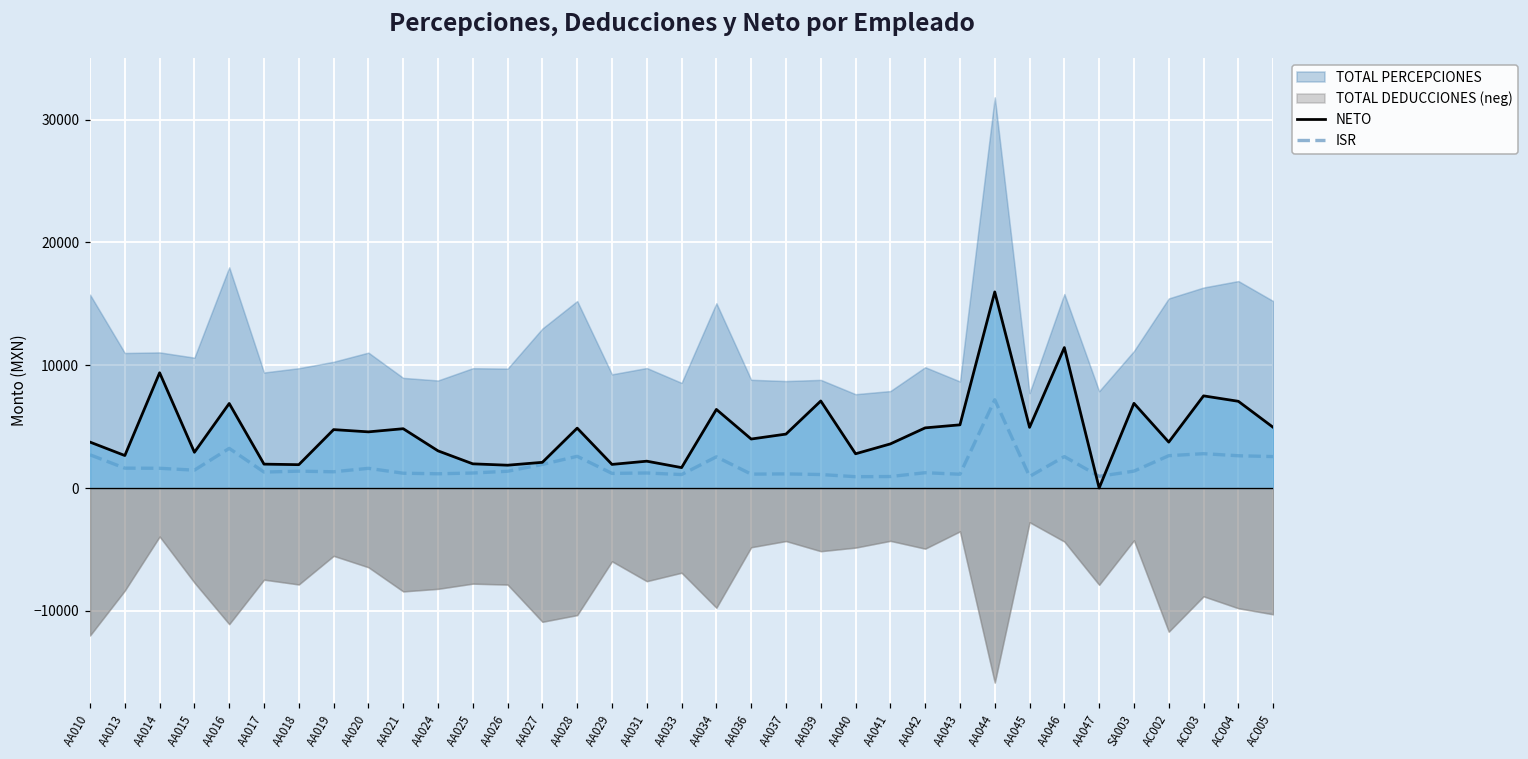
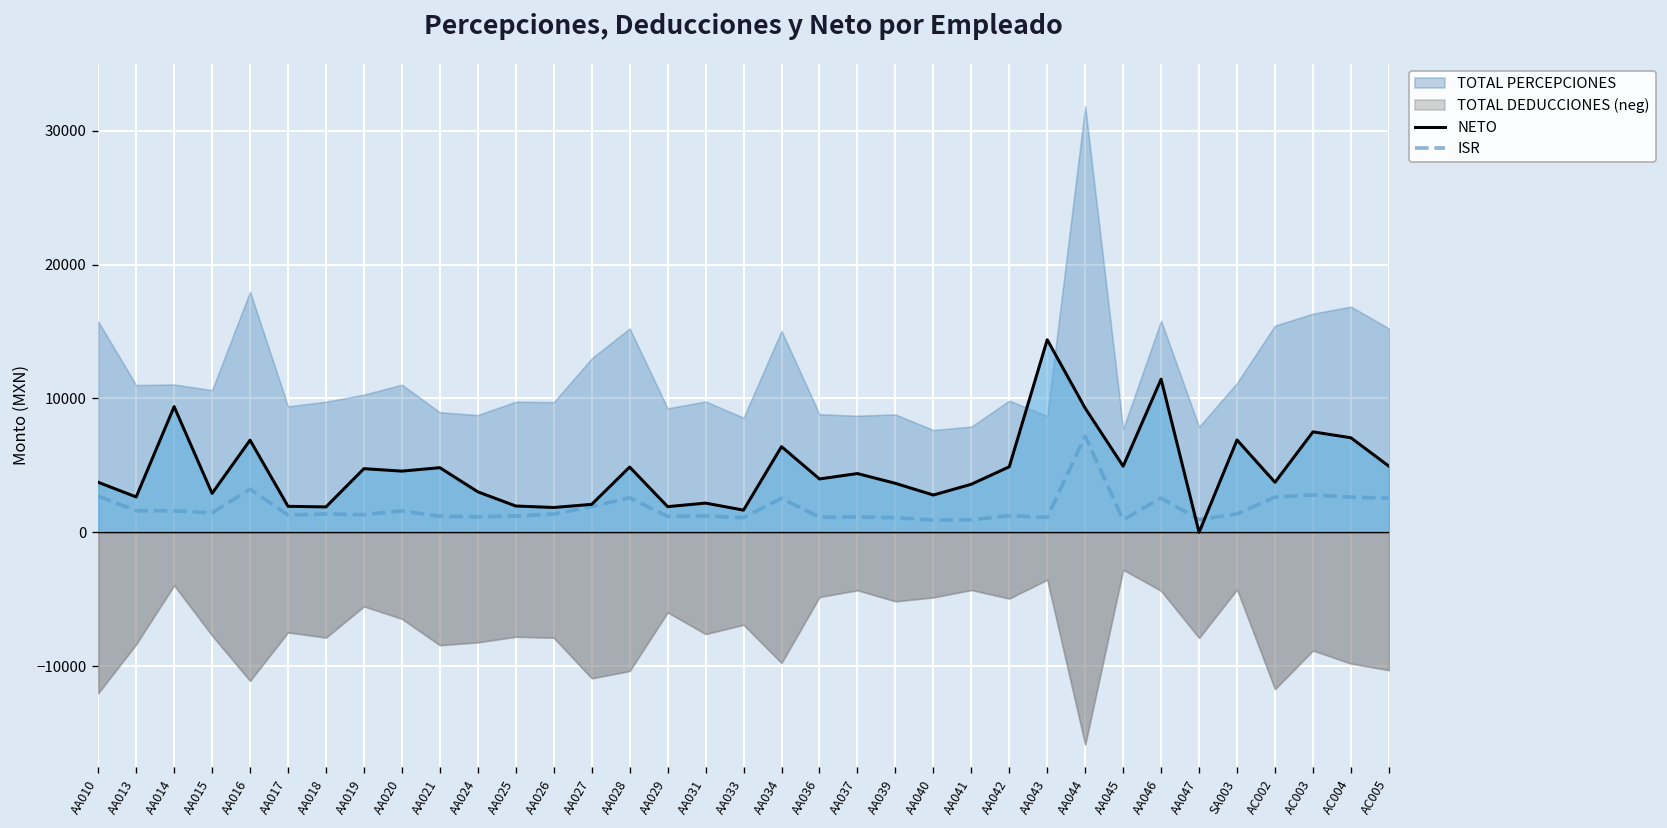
  {
    "NETO": {
      "AA010": 3700,
      "AA013": 2600,
      "AA014": 9400,
      "AA015": 2900,
      "AA016": 6900,
      "AA017": 1900,
      "AA018": 1900,
      "AA019": 4800,
      "AA020": 4600,
      "AA021": 4800,
      "AA024": 3000,
      "AA025": 2000,
      "AA026": 1900,
      "AA028": 4900,
      "AA029": 1900,
      "AA031": 2200,
      "AA033": 1700,
      "AA034": 6400,
      "AA036": 4000,
      "AA037": 4400,
-     "AA039": 7100,
+     "AA039": 3700,
      "AA040": 2800,
      "AA041": 3600,
      "AA042": 4900,
-     "AA043": 5100,
-     "AA044": 16000,
+     "AA043": 14400,
+     "AA044": 9300,
      "AA045": 4900,
      "AA046": 11400,
      "SA003": 6900,
      "AC002": 3700,
      "AC003": 7500,
      "AC004": 7100,
      "AC005": 4900
    }
  }
